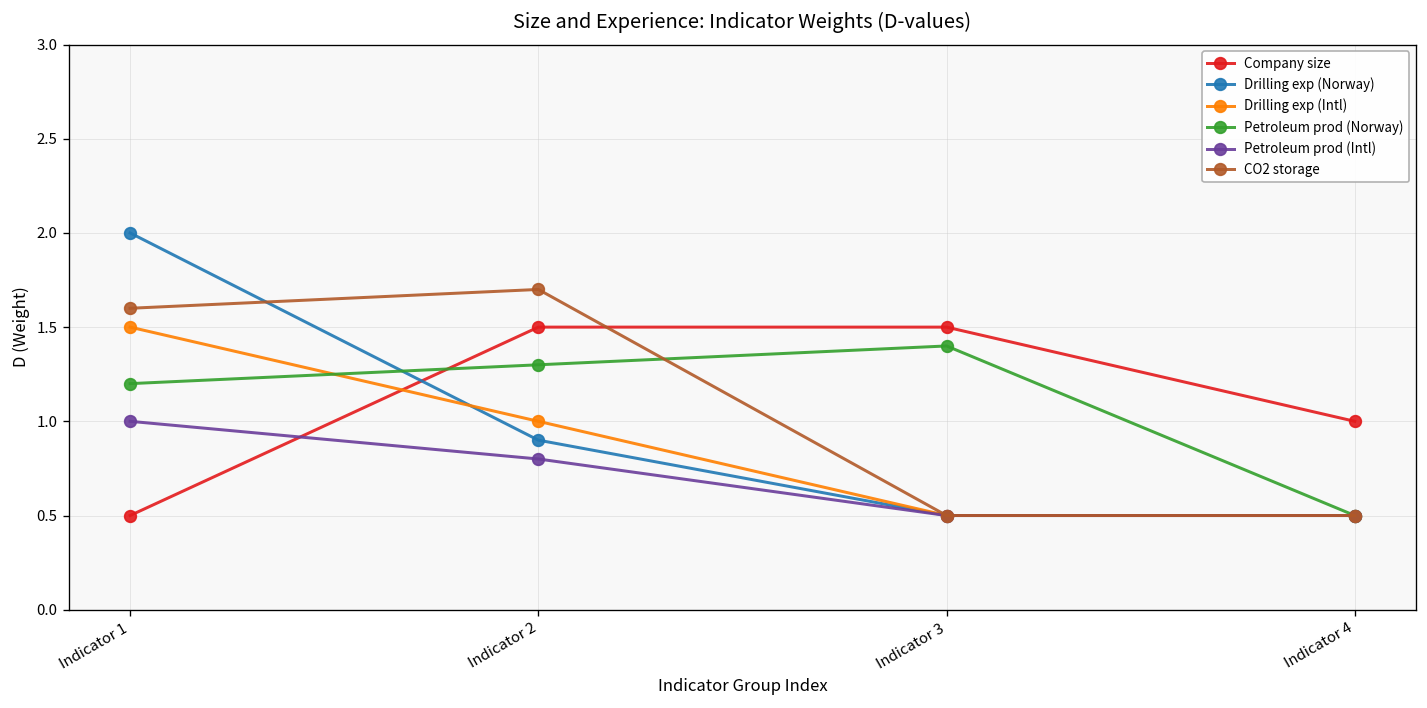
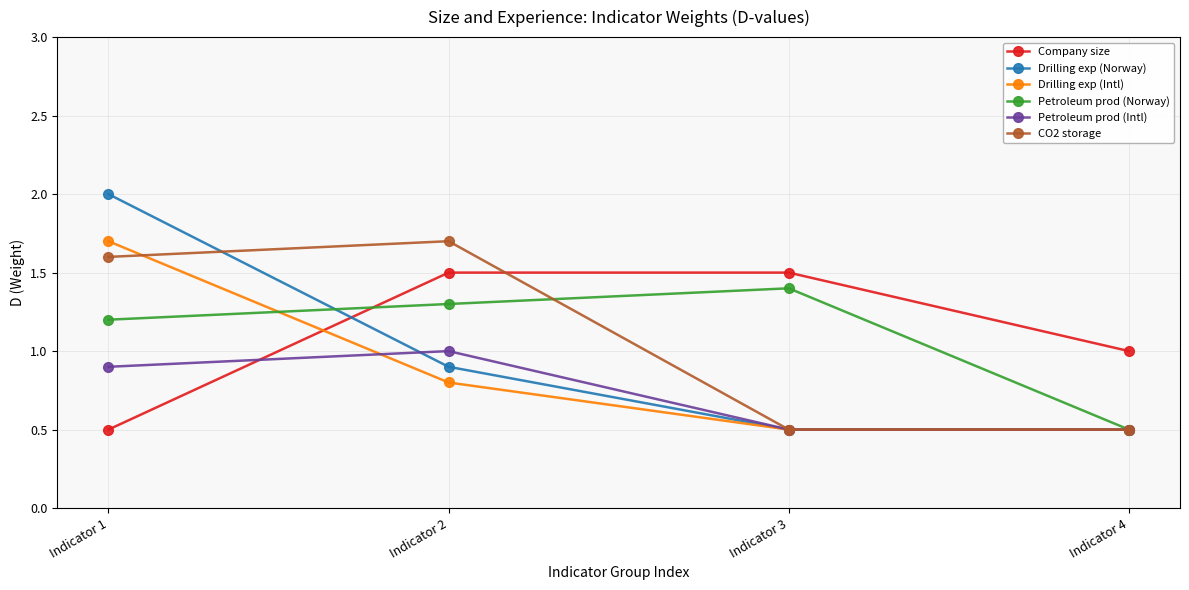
  {
    "Company size": {
      "Indicator 1": 0.5,
      "Indicator 2": 1.5,
      "Indicator 3": 1.5,
      "Indicator 4": 1.0
    },
    "Drilling exp (Norway)": {
      "Indicator 1": 2.0,
      "Indicator 2": 0.9
    },
    "Drilling exp (Intl)": {
-     "Indicator 1": 1.5,
-     "Indicator 2": 1.0
+     "Indicator 1": 1.7,
+     "Indicator 2": 0.8
    },
    "Petroleum prod (Norway)": {
      "Indicator 1": 1.2,
      "Indicator 2": 1.3,
      "Indicator 3": 1.4
    },
    "Petroleum prod (Intl)": {
-     "Indicator 1": 1.0,
-     "Indicator 2": 0.8
+     "Indicator 1": 0.9,
+     "Indicator 2": 1.0
    },
    "CO2 storage": {
      "Indicator 1": 1.6,
      "Indicator 2": 1.7
    }
  }
